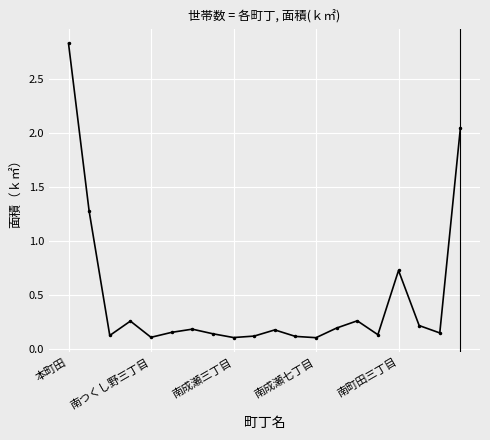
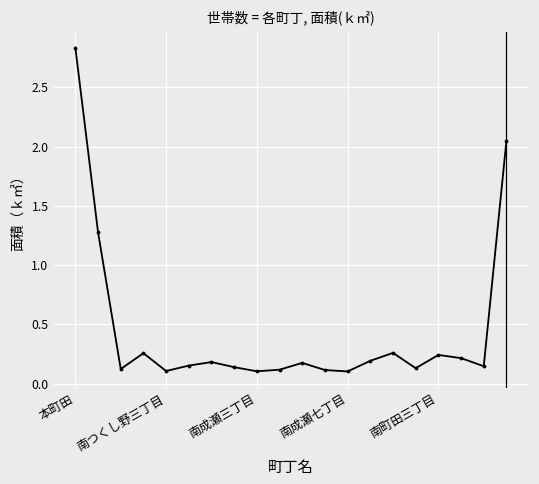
  {
    "本町田": 2.83,
    "南つくし野三丁目": 0.11,
    "南成瀬三丁目": 0.10,
    "南成瀬七丁目": 0.10,
-   "南町田三丁目": 0.73
+   "南町田三丁目": 0.24
  }
